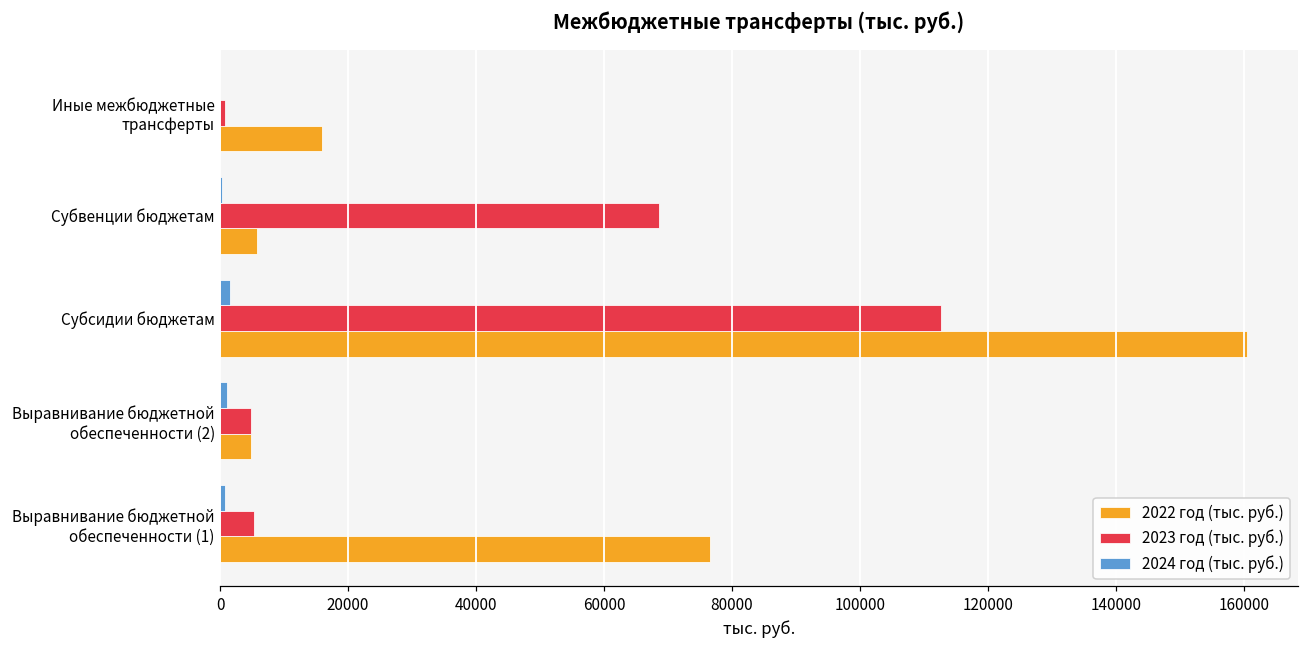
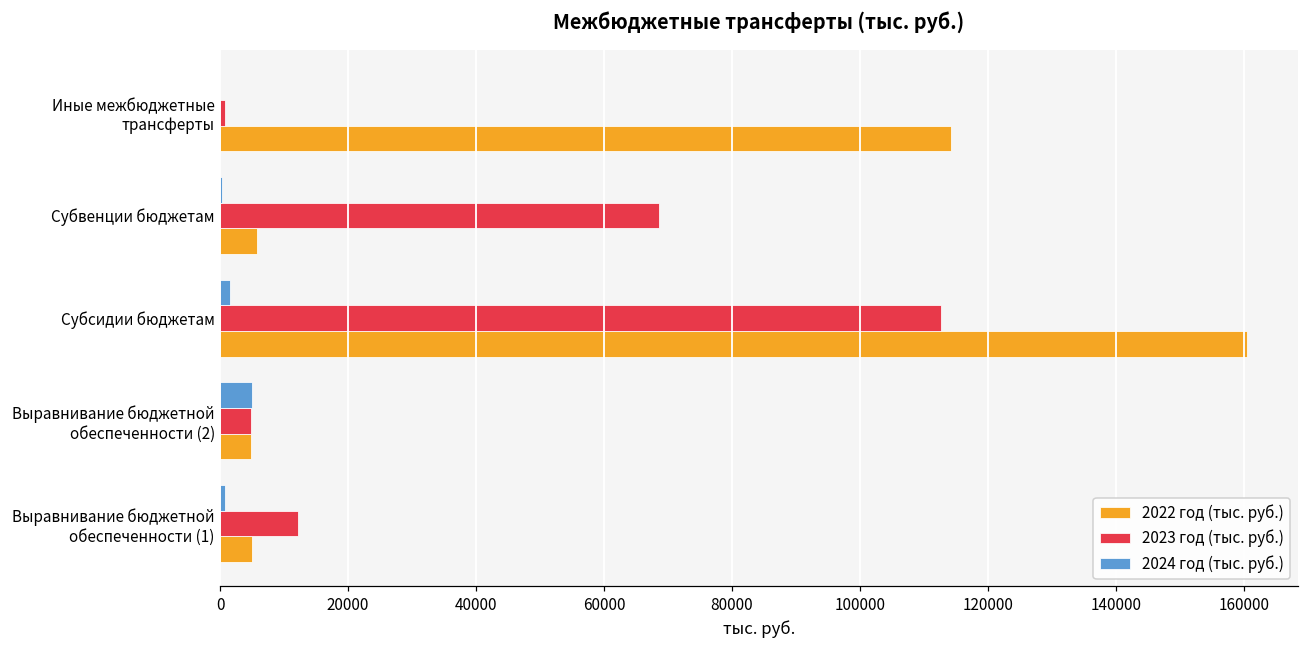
  {
    "2022 год (тыс. руб.)": {
-     "Иные межбюджетные трансферты": 16000,
+     "Иные межбюджетные трансферты": 114000,
      "Субвенции бюджетам": 6000,
      "Субсидии бюджетам": 160000,
      "Выравнивание бюджетной обеспеченности (2)": 5000,
-     "Выравнивание бюджетной обеспеченности (1)": 76000
+     "Выравнивание бюджетной обеспеченности (1)": 5000
    },
    "2023 год (тыс. руб.)": {
      "Иные межбюджетные трансферты": 1000,
      "Субвенции бюджетам": 69000,
      "Субсидии бюджетам": 113000,
      "Выравнивание бюджетной обеспеченности (2)": 5000,
-     "Выравнивание бюджетной обеспеченности (1)": 5000
+     "Выравнивание бюджетной обеспеченности (1)": 12000
    },
    "2024 год (тыс. руб.)": {
      "Иные межбюджетные трансферты": 0,
      "Субсидии бюджетам": 2000,
-     "Выравнивание бюджетной обеспеченности (2)": 1000,
+     "Выравнивание бюджетной обеспеченности (2)": 5000,
      "Выравнивание бюджетной обеспеченности (1)": 1000
    }
  }
